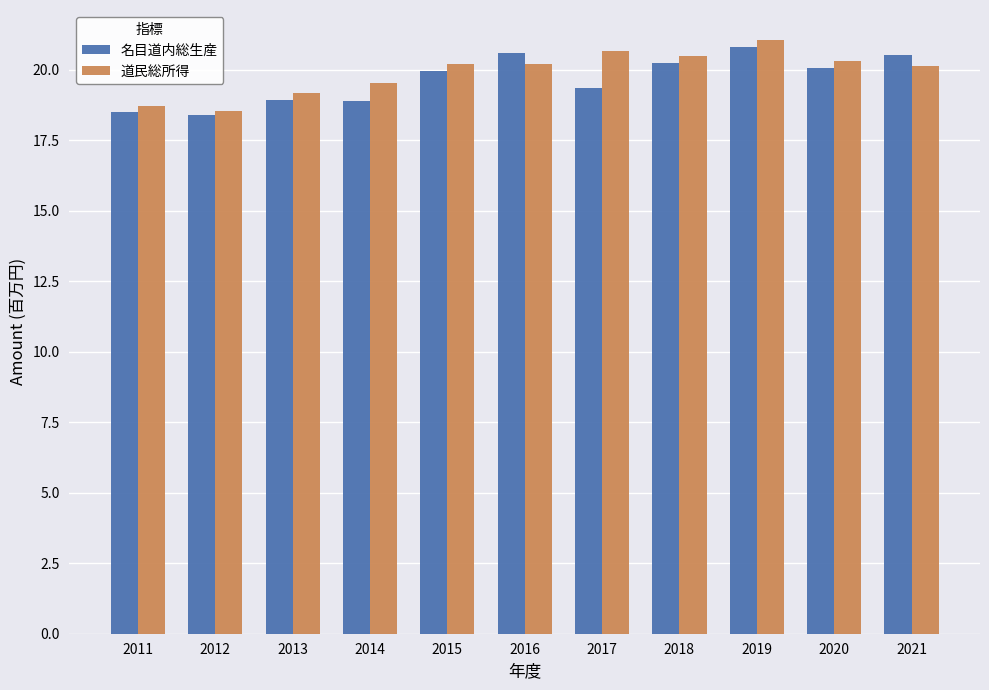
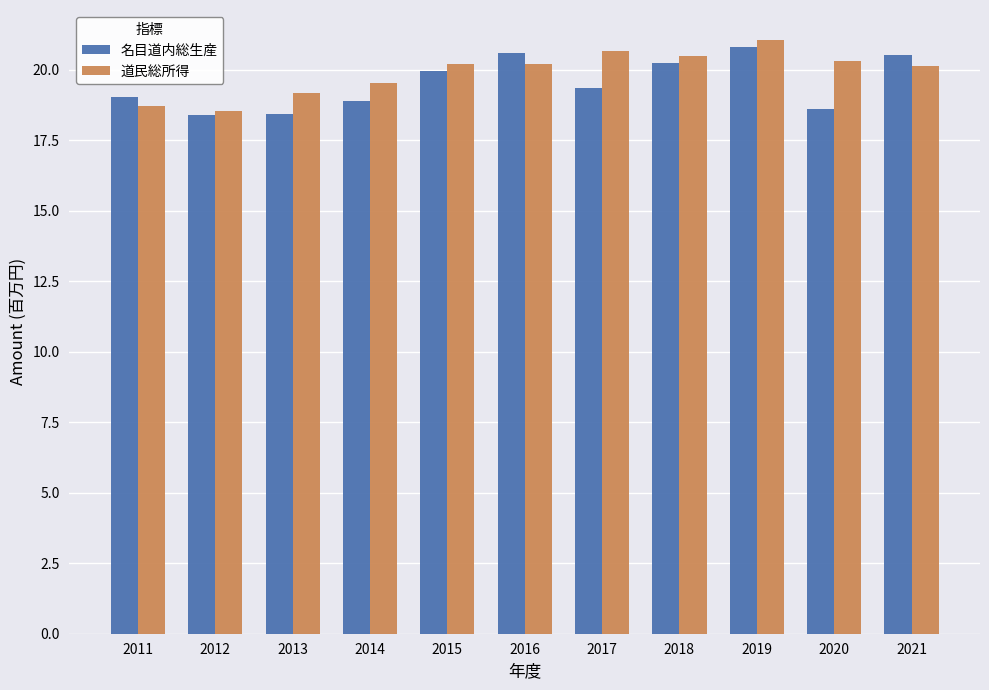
  {
    "名目道内総生産": {
-     "2011": 18.5,
+     "2011": 19.0,
      "2012": 18.4,
-     "2013": 18.9,
+     "2013": 18.4,
      "2014": 18.9,
      "2015": 20.0,
      "2016": 20.6,
      "2017": 19.4,
      "2018": 20.3,
      "2019": 20.8,
-     "2020": 20.1,
+     "2020": 18.6,
      "2021": 20.5
    },
    "道民総所得": {
      "2011": 18.7,
      "2012": 18.5,
      "2013": 19.2,
      "2014": 19.5,
      "2015": 20.2,
      "2016": 20.2,
      "2017": 20.7,
      "2018": 20.5,
      "2019": 21.1,
      "2020": 20.3,
      "2021": 20.1
    }
  }
